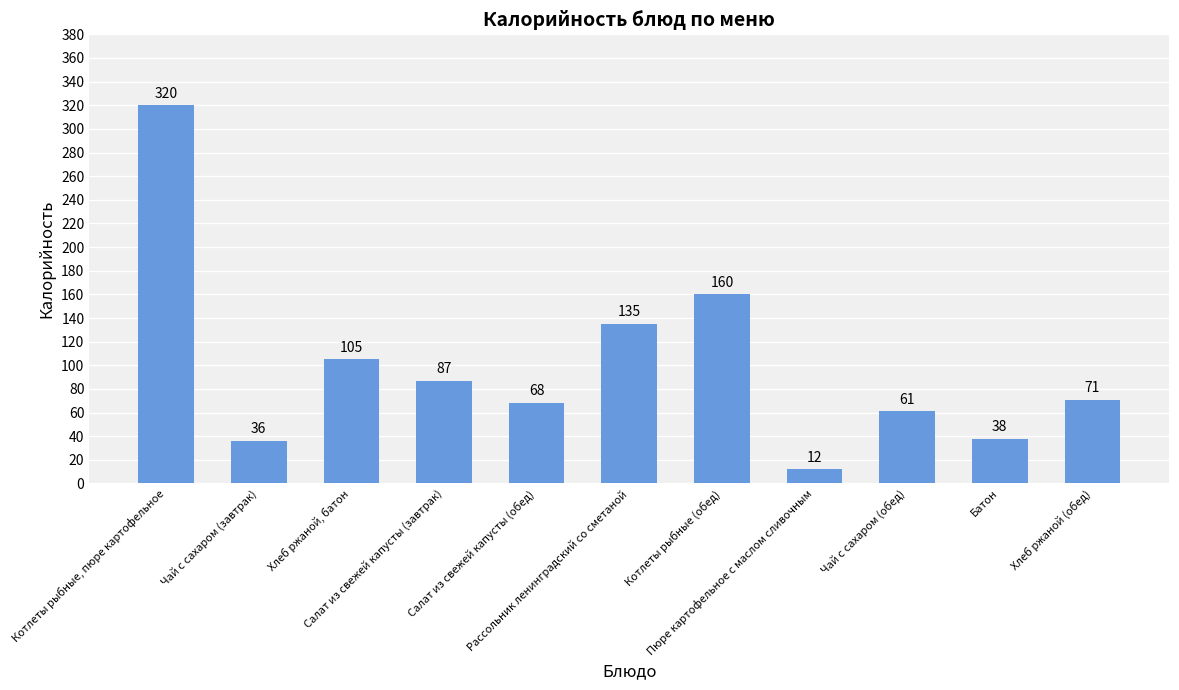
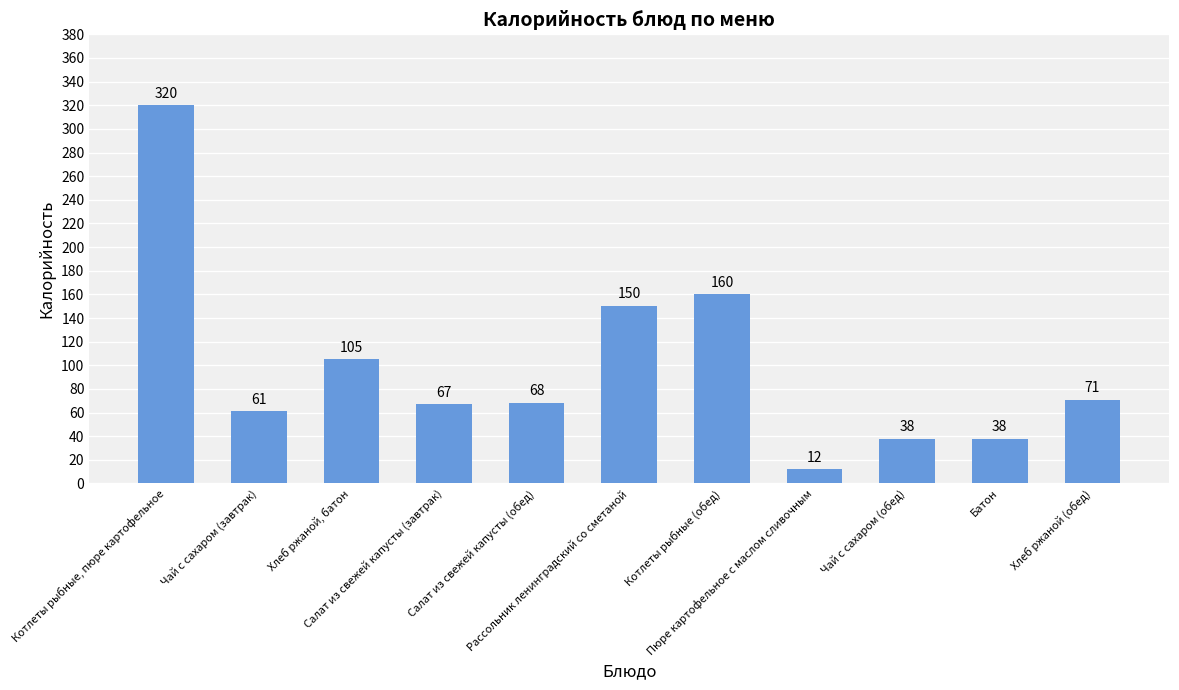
  {
    "Котлеты рыбные, пюре картофельное": 320,
-   "Чай с сахаром (завтрак)": 36,
+   "Чай с сахаром (завтрак)": 61,
    "Хлеб ржаной, батон": 105,
-   "Салат из свежей капусты (завтрак)": 87,
+   "Салат из свежей капусты (завтрак)": 67,
    "Салат из свежей капусты (обед)": 68,
-   "Рассольник ленинградский со сметаной": 135,
+   "Рассольник ленинградский со сметаной": 150,
    "Котлеты рыбные (обед)": 160,
    "Пюре картофельное с маслом сливочным": 12,
-   "Чай с сахаром (обед)": 61,
+   "Чай с сахаром (обед)": 38,
    "Батон": 38,
    "Хлеб ржаной (обед)": 71
  }
